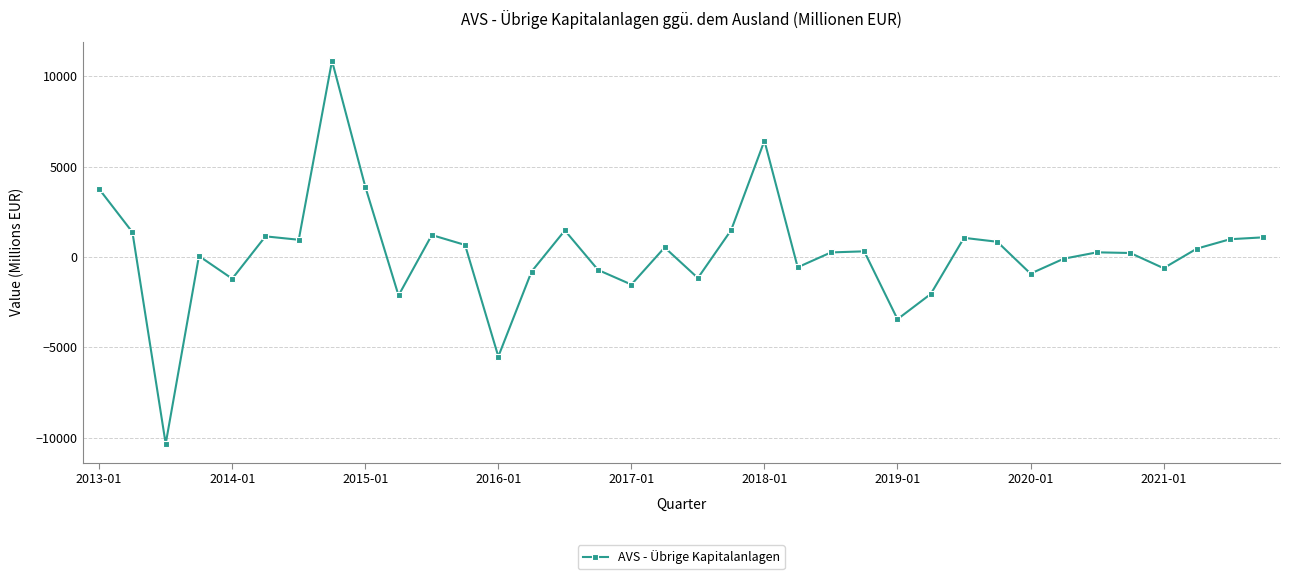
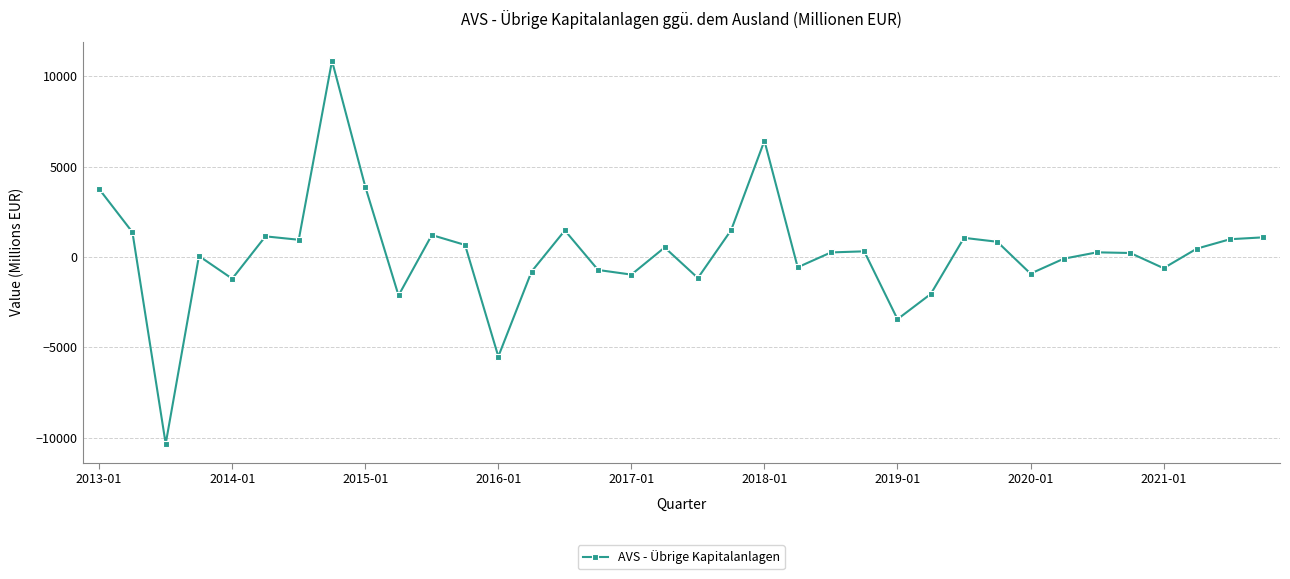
  {
    "2013-01": 3800,
    "2014-01": -1200,
    "2015-01": 3900,
    "2016-01": -5500,
-   "2017-01": -1500,
+   "2017-01": -1000,
    "2018-01": 6400,
    "2019-01": -3400,
    "2020-01": -900,
    "2021-01": -600
  }
